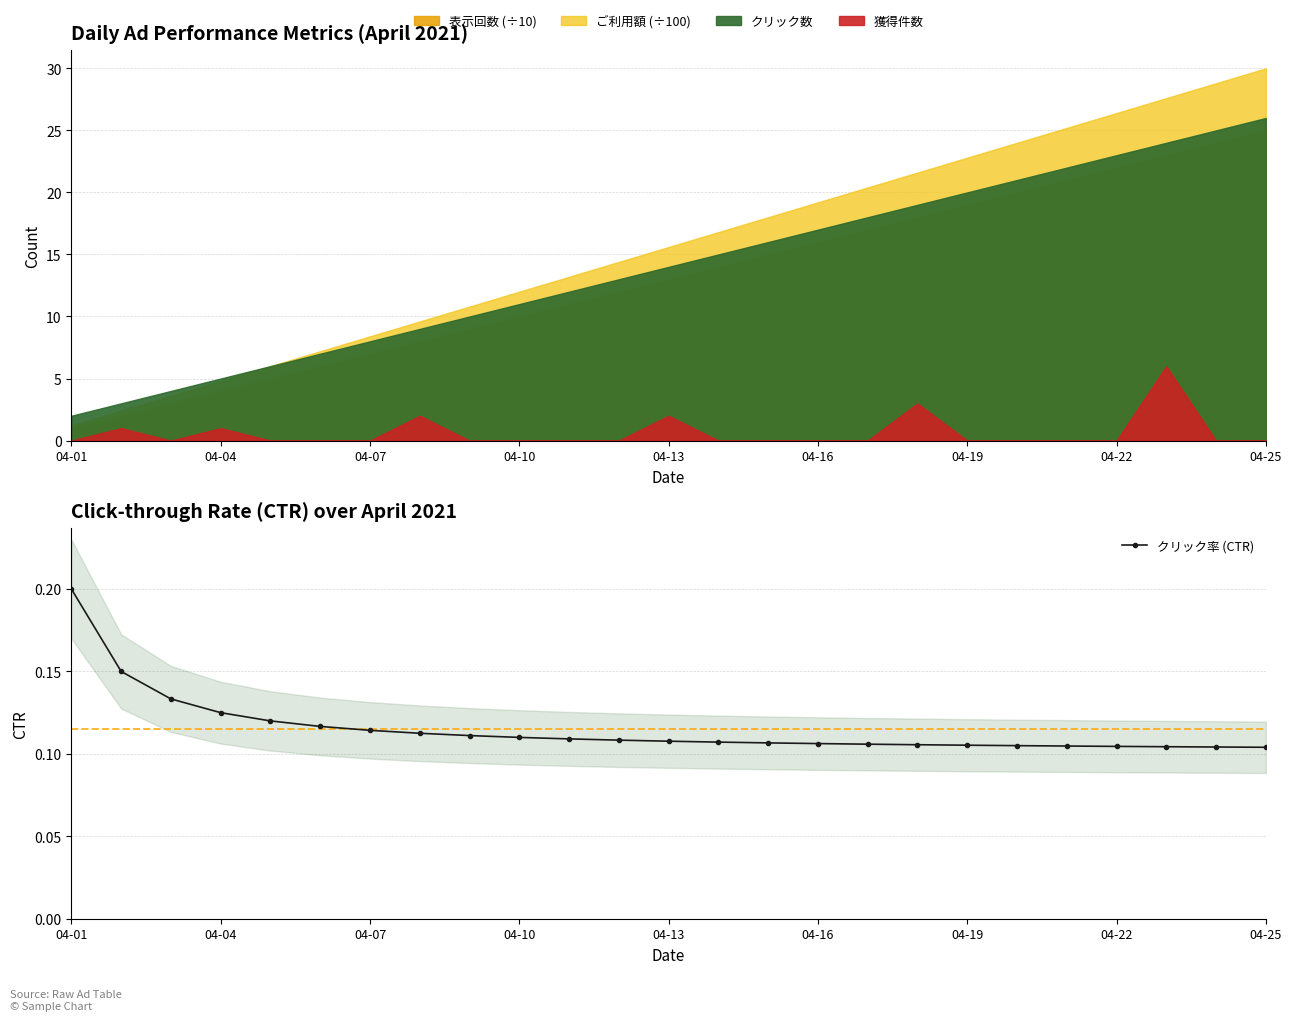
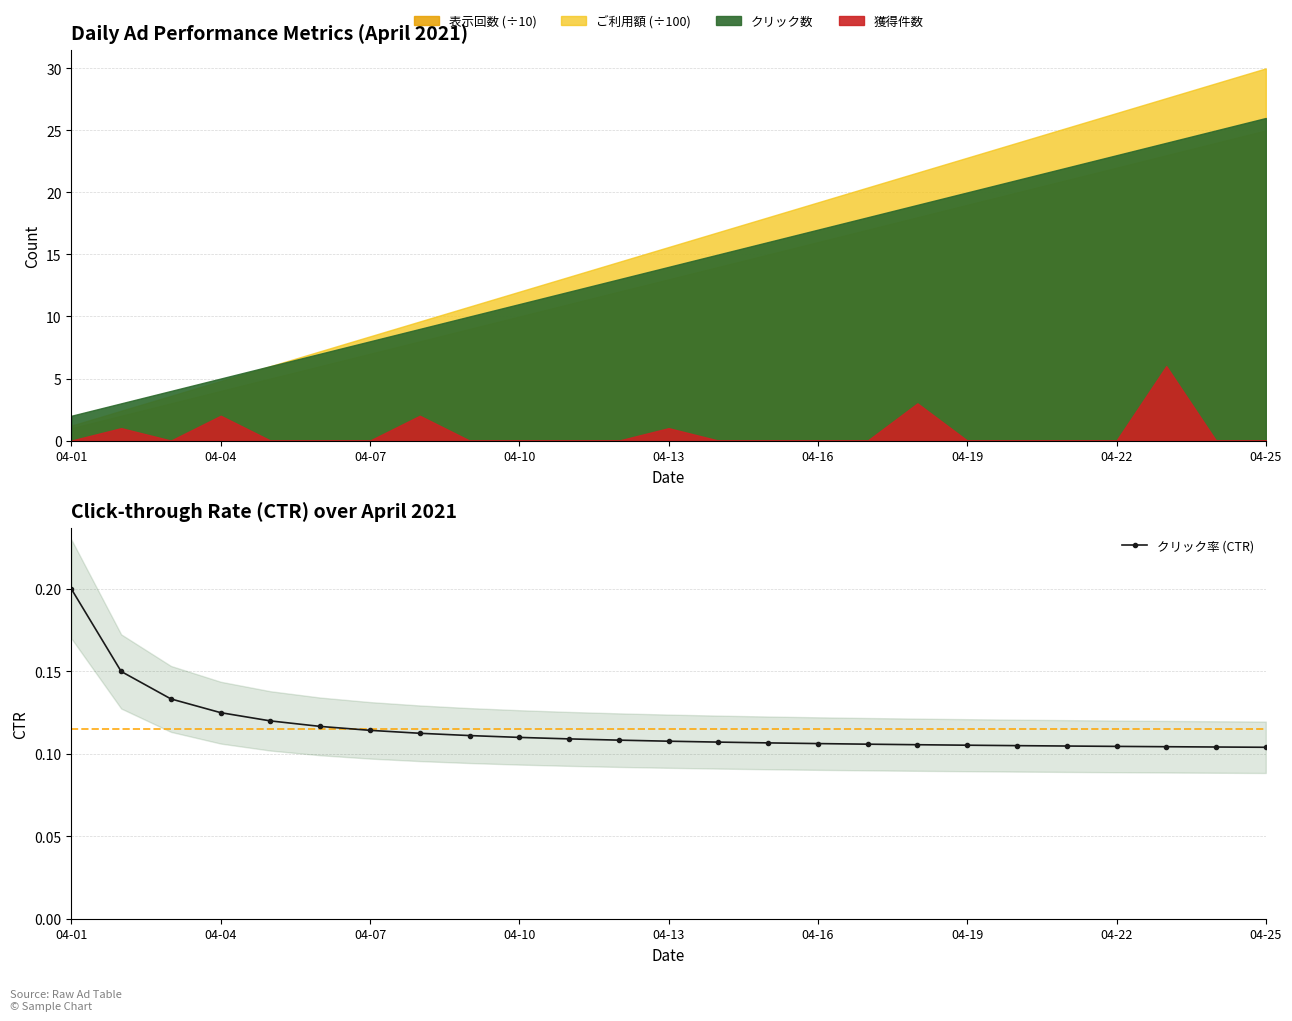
  {
    "Daily Ad Performance Metrics (April 2021)": {
      "クリック数": {
        "04-01": 2,
        "04-07": 8,
        "04-10": 11,
        "04-13": 14,
        "04-16": 17,
        "04-19": 20,
        "04-22": 23,
        "04-25": 26
      },
      "獲得件数": {
        "04-01": 0,
-       "04-04": 1,
+       "04-04": 2,
        "04-07": 0,
        "04-10": 0,
-       "04-13": 2,
+       "04-13": 1,
        "04-16": 0,
        "04-19": 0,
        "04-22": 0,
        "04-25": 0
      }
    },
    "Click-through Rate (CTR) over April 2021": {
      "クリック率 (CTR)": {
        "04-01": 0.200,
        "04-04": 0.125,
        "04-07": 0.114,
        "04-10": 0.110,
        "04-13": 0.108,
        "04-16": 0.106,
        "04-19": 0.105,
        "04-22": 0.105,
        "04-25": 0.104
      }
    }
  }
